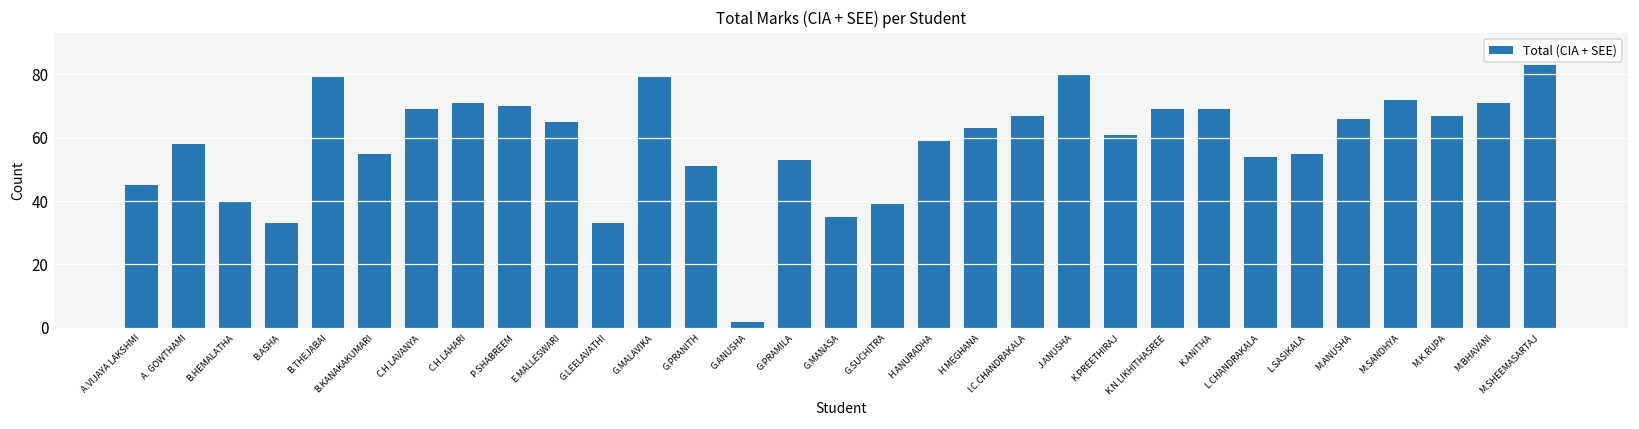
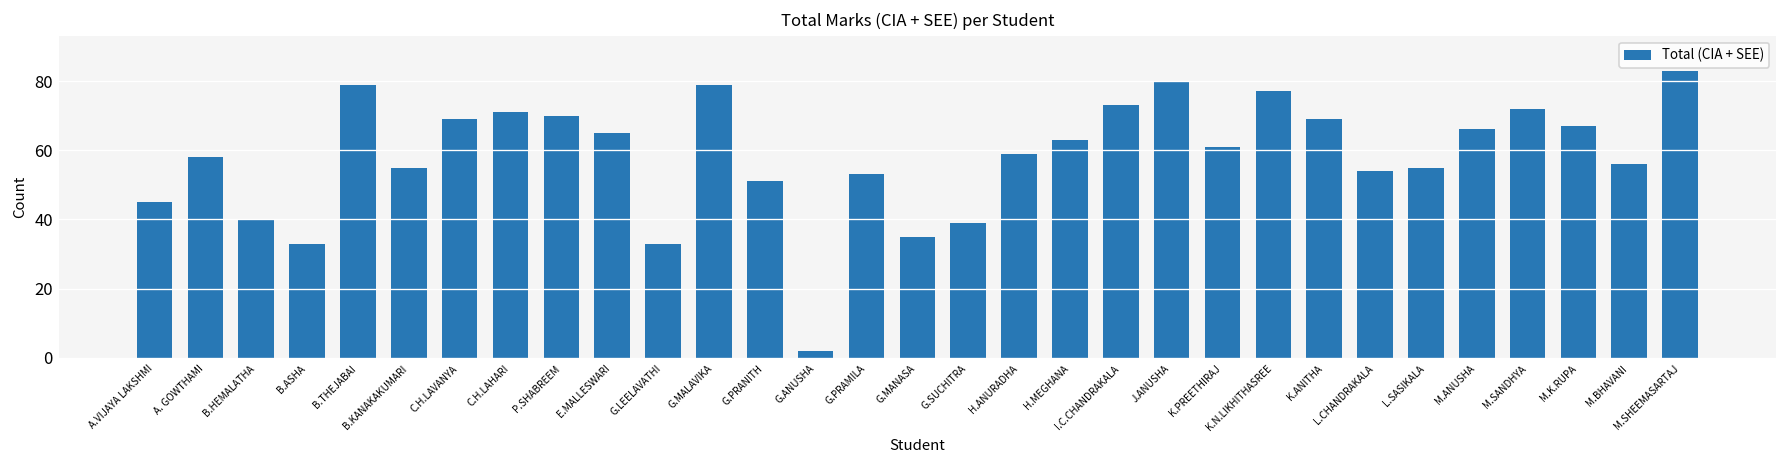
  {
    "A.VIJAYA LAKSHMI": 45,
    "A. GOWTHAMI": 58,
    "B.HEMALATHA": 40,
    "B.ASHA": 33,
    "B.THEJABAI": 79,
    "B.KANAKAKUMARI": 55,
    "C.H.LAVANYA": 69,
    "C.H.LAHARI": 71,
    "P.SHABREEM": 70,
    "E.MALLESWARI": 65,
    "G.LEELAVATHI": 33,
    "G.MALAVIKA": 79,
    "G.PRANITH": 51,
    "G.ANUSHA": 2,
    "G.PRAMILA": 53,
    "G.MANASA": 35,
    "G.SUCHITRA": 39,
    "H.ANURADHA": 59,
    "H.MEGHANA": 63,
-   "I.C.CHANDRAKALA": 67,
+   "I.C.CHANDRAKALA": 73,
    "J.ANUSHA": 80,
    "K.PREETHIRAJ": 61,
-   "K.N.LIKHITHASREE": 69,
+   "K.N.LIKHITHASREE": 77,
    "K.ANITHA": 69,
    "L.CHANDRAKALA": 54,
    "L.SASIKALA": 55,
    "M.ANUSHA": 66,
    "M.SANDHYA": 72,
    "M.K.RUPA": 67,
-   "M.BHAVANI": 71,
+   "M.BHAVANI": 56,
    "M.SHEEMASARTAJ": 83
  }
